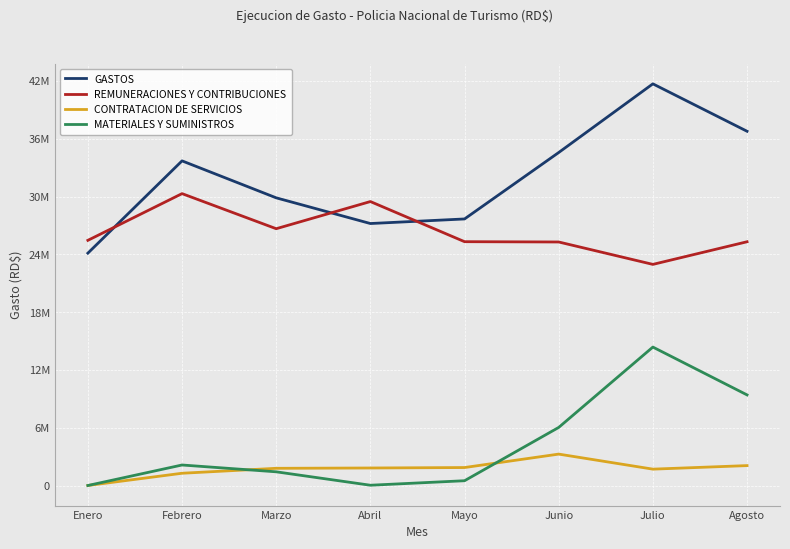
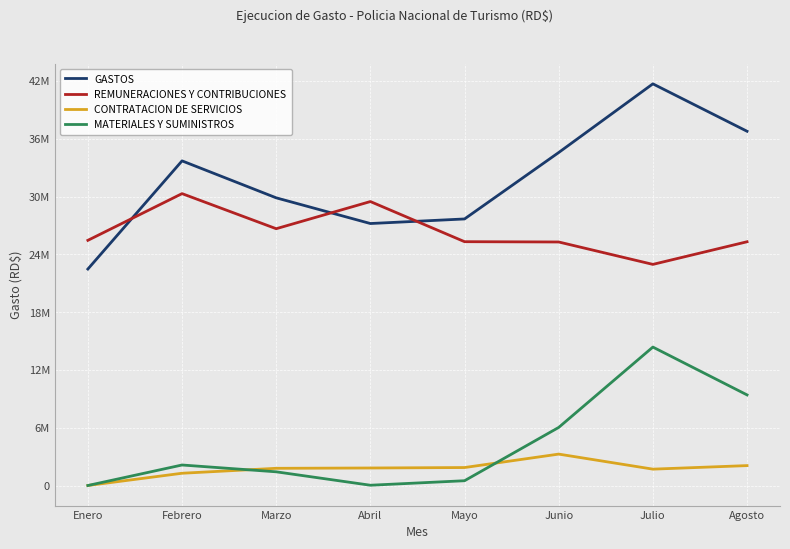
  {
    "GASTOS": {
-     "Enero": 24000000,
+     "Enero": 22000000,
      "Febrero": 34000000,
      "Marzo": 30000000,
      "Abril": 27000000,
      "Mayo": 28000000,
      "Junio": 35000000,
      "Julio": 42000000,
      "Agosto": 37000000
    },
    "REMUNERACIONES Y CONTRIBUCIONES": {
      "Enero": 25000000,
      "Febrero": 30000000,
      "Marzo": 27000000,
      "Abril": 29000000,
      "Mayo": 25000000,
      "Junio": 25000000,
      "Julio": 23000000,
      "Agosto": 25000000
    },
    "CONTRATACION DE SERVICIOS": {
      "Febrero": 1000000,
      "Marzo": 2000000,
      "Abril": 2000000,
      "Mayo": 2000000,
      "Junio": 3000000,
      "Julio": 2000000,
      "Agosto": 2000000
    },
    "MATERIALES Y SUMINISTROS": {
      "Febrero": 2000000,
      "Marzo": 1000000,
      "Abril": 0,
      "Mayo": 0,
      "Junio": 6000000,
      "Julio": 14000000,
      "Agosto": 9000000
    }
  }
